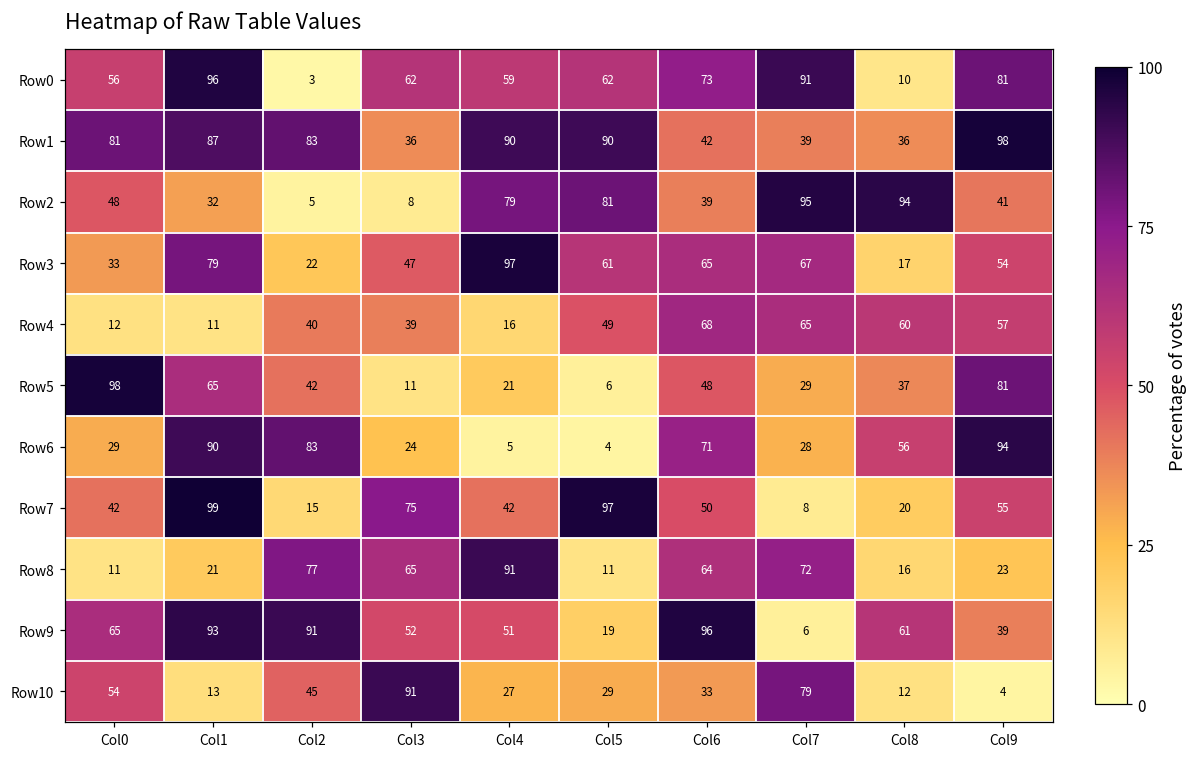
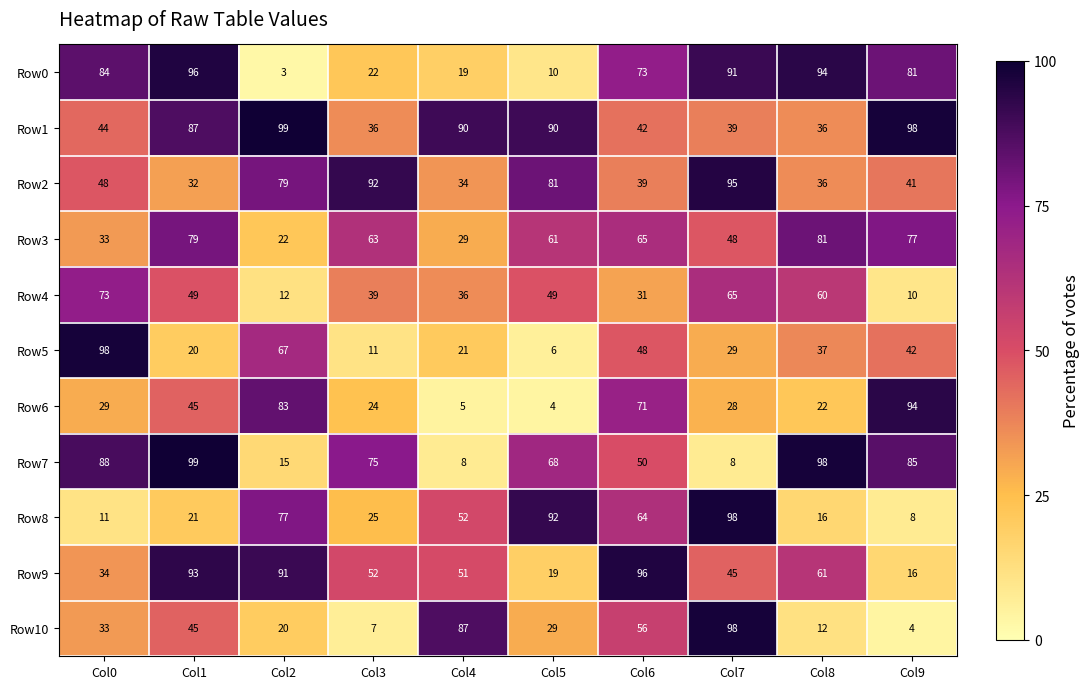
  {
    "Row0": {
-     "Col0": 56,
+     "Col0": 84,
      "Col1": 96,
      "Col2": 3,
-     "Col3": 62,
-     "Col4": 59,
-     "Col5": 62,
+     "Col3": 22,
+     "Col4": 19,
+     "Col5": 10,
      "Col6": 73,
      "Col7": 91,
-     "Col8": 10,
+     "Col8": 94,
      "Col9": 81
    },
    "Row1": {
-     "Col0": 81,
+     "Col0": 44,
      "Col1": 87,
-     "Col2": 83,
+     "Col2": 99,
      "Col3": 36,
      "Col4": 90,
      "Col5": 90,
      "Col6": 42,
      "Col7": 39,
      "Col8": 36,
      "Col9": 98
    },
    "Row2": {
      "Col0": 48,
      "Col1": 32,
-     "Col2": 5,
-     "Col3": 8,
-     "Col4": 79,
+     "Col2": 79,
+     "Col3": 92,
+     "Col4": 34,
      "Col5": 81,
      "Col6": 39,
      "Col7": 95,
-     "Col8": 94,
+     "Col8": 36,
      "Col9": 41
    },
    "Row3": {
      "Col0": 33,
      "Col1": 79,
      "Col2": 22,
-     "Col3": 47,
-     "Col4": 97,
+     "Col3": 63,
+     "Col4": 29,
      "Col5": 61,
      "Col6": 65,
-     "Col7": 67,
-     "Col8": 17,
-     "Col9": 54
+     "Col7": 48,
+     "Col8": 81,
+     "Col9": 77
    },
    "Row4": {
-     "Col0": 12,
-     "Col1": 11,
-     "Col2": 40,
+     "Col0": 73,
+     "Col1": 49,
+     "Col2": 12,
      "Col3": 39,
-     "Col4": 16,
+     "Col4": 36,
      "Col5": 49,
-     "Col6": 68,
+     "Col6": 31,
      "Col7": 65,
      "Col8": 60,
-     "Col9": 57
+     "Col9": 10
    },
    "Row5": {
      "Col0": 98,
-     "Col1": 65,
-     "Col2": 42,
+     "Col1": 20,
+     "Col2": 67,
      "Col3": 11,
      "Col4": 21,
      "Col5": 6,
      "Col6": 48,
      "Col7": 29,
      "Col8": 37,
-     "Col9": 81
+     "Col9": 42
    },
    "Row6": {
      "Col0": 29,
-     "Col1": 90,
+     "Col1": 45,
      "Col2": 83,
      "Col3": 24,
      "Col4": 5,
      "Col5": 4,
      "Col6": 71,
      "Col7": 28,
-     "Col8": 56,
+     "Col8": 22,
      "Col9": 94
    },
    "Row7": {
-     "Col0": 42,
+     "Col0": 88,
      "Col1": 99,
      "Col2": 15,
      "Col3": 75,
-     "Col4": 42,
-     "Col5": 97,
+     "Col4": 8,
+     "Col5": 68,
      "Col6": 50,
      "Col7": 8,
-     "Col8": 20,
-     "Col9": 55
+     "Col8": 98,
+     "Col9": 85
    },
    "Row8": {
      "Col0": 11,
      "Col1": 21,
      "Col2": 77,
-     "Col3": 65,
-     "Col4": 91,
-     "Col5": 11,
+     "Col3": 25,
+     "Col4": 52,
+     "Col5": 92,
      "Col6": 64,
-     "Col7": 72,
+     "Col7": 98,
      "Col8": 16,
-     "Col9": 23
+     "Col9": 8
    },
    "Row9": {
-     "Col0": 65,
+     "Col0": 34,
      "Col1": 93,
      "Col2": 91,
      "Col3": 52,
      "Col4": 51,
      "Col5": 19,
      "Col6": 96,
-     "Col7": 6,
+     "Col7": 45,
      "Col8": 61,
-     "Col9": 39
+     "Col9": 16
    },
    "Row10": {
-     "Col0": 54,
-     "Col1": 13,
-     "Col2": 45,
-     "Col3": 91,
-     "Col4": 27,
+     "Col0": 33,
+     "Col1": 45,
+     "Col2": 20,
+     "Col3": 7,
+     "Col4": 87,
      "Col5": 29,
-     "Col6": 33,
-     "Col7": 79,
+     "Col6": 56,
+     "Col7": 98,
      "Col8": 12,
      "Col9": 4
    }
  }
